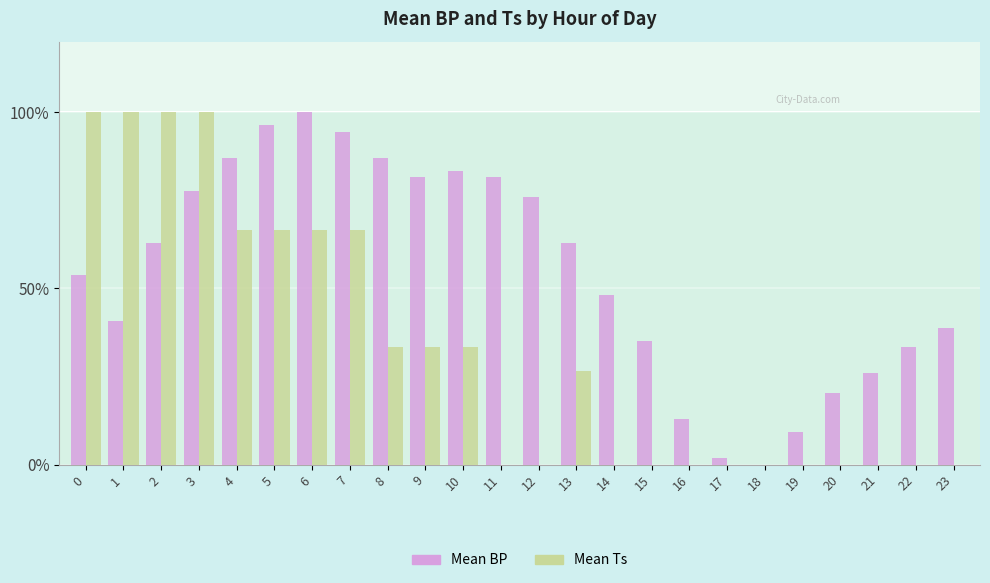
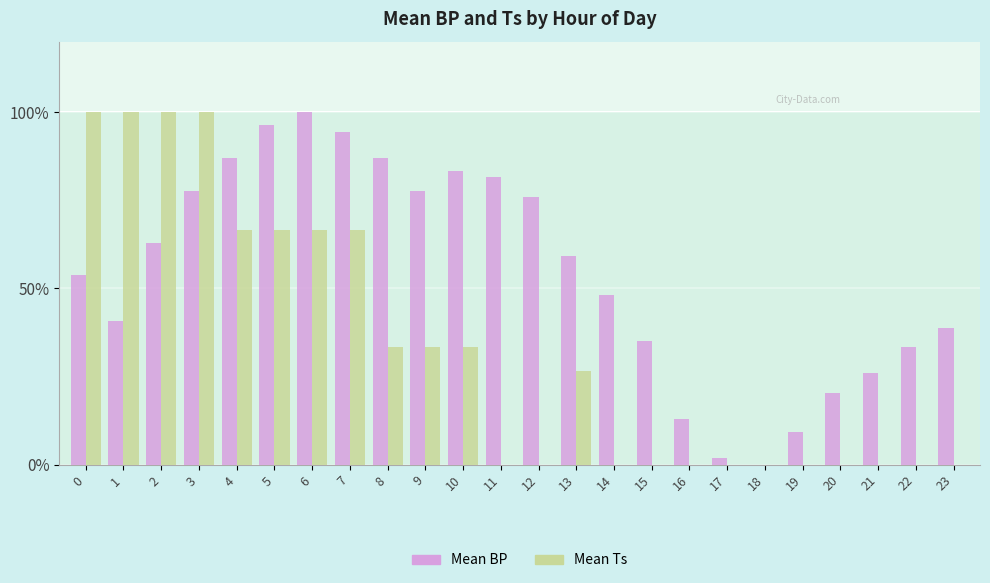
  {
    "Mean BP": {
      "0": "54%",
      "1": "41%",
      "2": "63%",
      "3": "78%",
      "4": "87%",
      "5": "96%",
      "6": "100%",
      "7": "94%",
      "8": "87%",
-     "9": "81%",
+     "9": "78%",
      "10": "83%",
      "11": "81%",
      "12": "76%",
-     "13": "63%",
+     "13": "59%",
      "14": "48%",
      "15": "35%",
      "16": "13%",
      "17": "2%",
      "18": "0%",
      "19": "9%",
      "20": "20%",
      "21": "26%",
      "22": "33%",
      "23": "39%"
    },
    "Mean Ts": {
      "0": "100%",
      "1": "100%",
      "2": "100%",
      "3": "100%",
      "4": "67%",
      "5": "67%",
      "6": "67%",
      "7": "67%",
      "8": "33%",
      "9": "33%",
      "10": "33%",
      "11": "0%",
      "12": "0%",
      "13": "27%",
      "14": "0%",
      "15": "0%",
      "16": "0%",
      "17": "0%",
      "18": "0%",
      "19": "0%",
      "20": "0%",
      "21": "0%",
      "22": "0%",
      "23": "0%"
    }
  }
